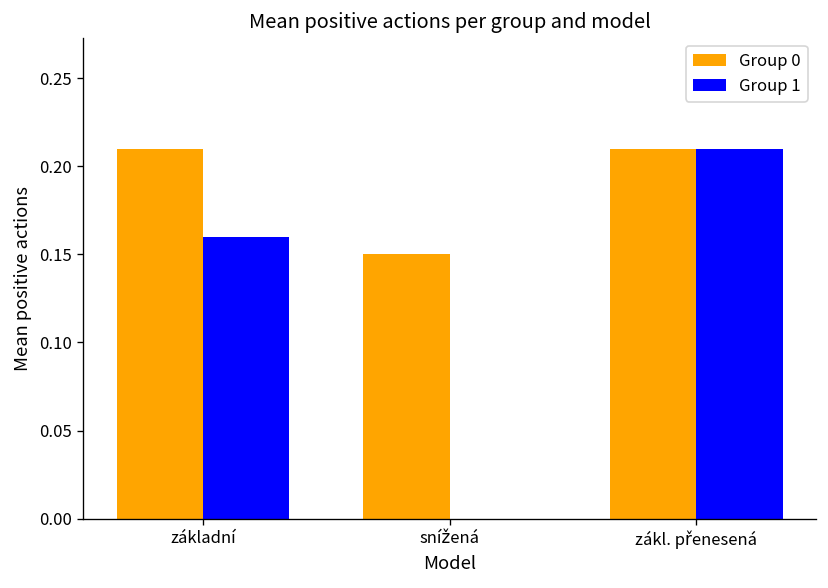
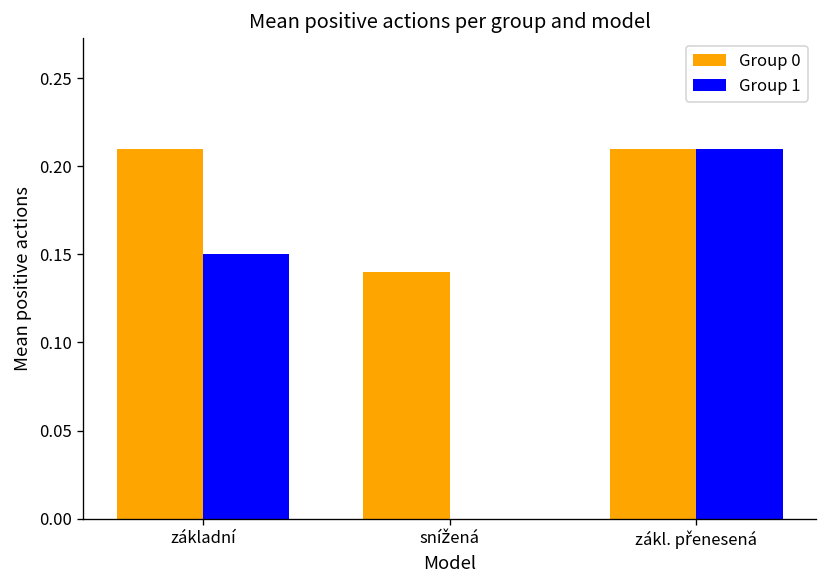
  {
    "Group 0": {
      "základní": 0.21,
-     "snížená": 0.15,
+     "snížená": 0.14,
      "zákl. přenesená": 0.21
    },
    "Group 1": {
-     "základní": 0.16,
+     "základní": 0.15,
      "snížená": 0.00,
      "zákl. přenesená": 0.21
    }
  }
